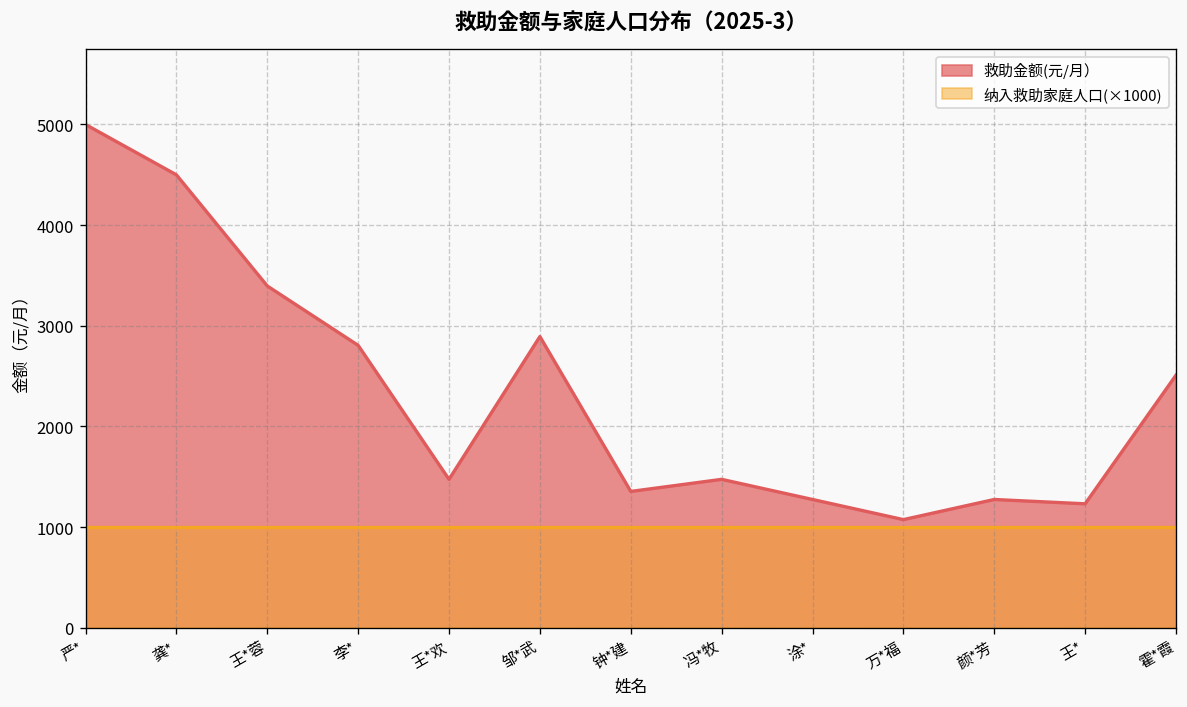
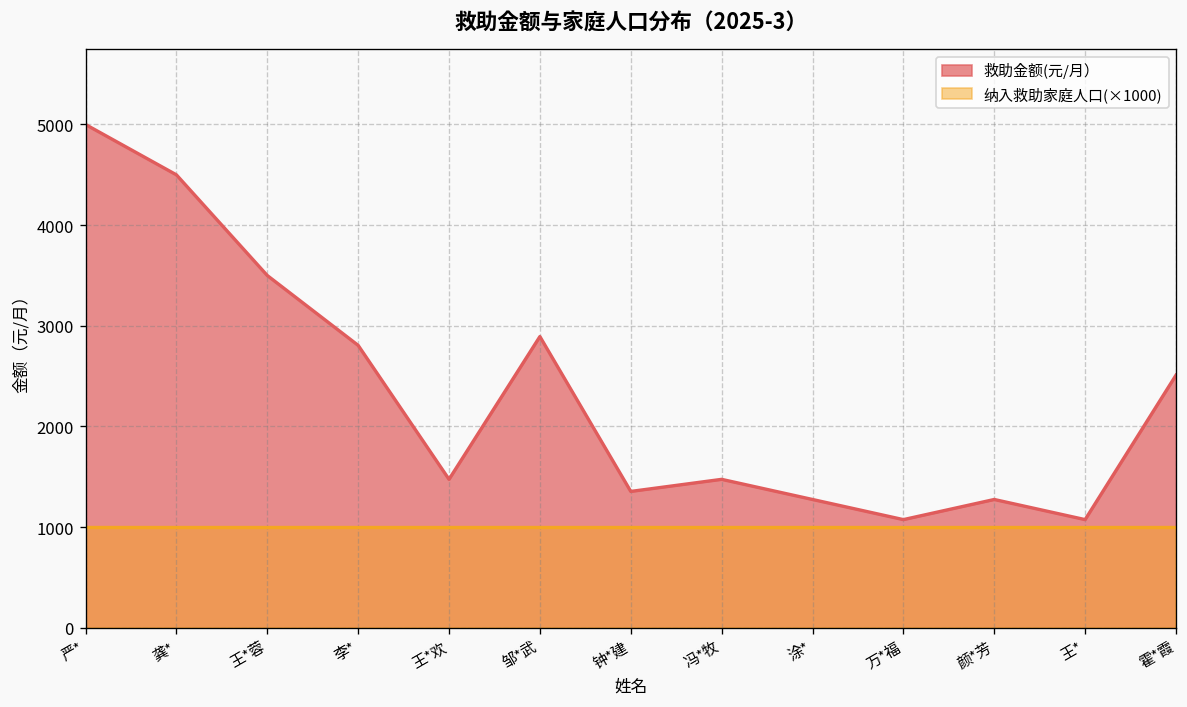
  {
    "救助金额(元/月）": {
      "严*": 5000,
      "龚*": 4500,
-     "王*蓉": 3400,
+     "王*蓉": 3500,
      "李*": 2800,
      "王*欢": 1500,
      "邹*武": 2900,
      "钟*建": 1400,
      "冯*牧": 1500,
      "涂*": 1300,
      "万*福": 1100,
      "颜*芳": 1300,
-     "王*": 1200,
+     "王*": 1100,
      "霍*霞": 2500
    },
    "纳入救助家庭人口(×1000)": {
      "严*": 1000,
      "龚*": 1000,
      "王*蓉": 1000,
      "李*": 1000,
      "王*欢": 1000,
      "邹*武": 1000,
      "钟*建": 1000,
      "冯*牧": 1000,
      "涂*": 1000,
      "万*福": 1000,
      "颜*芳": 1000,
      "王*": 1000,
      "霍*霞": 1000
    }
  }
